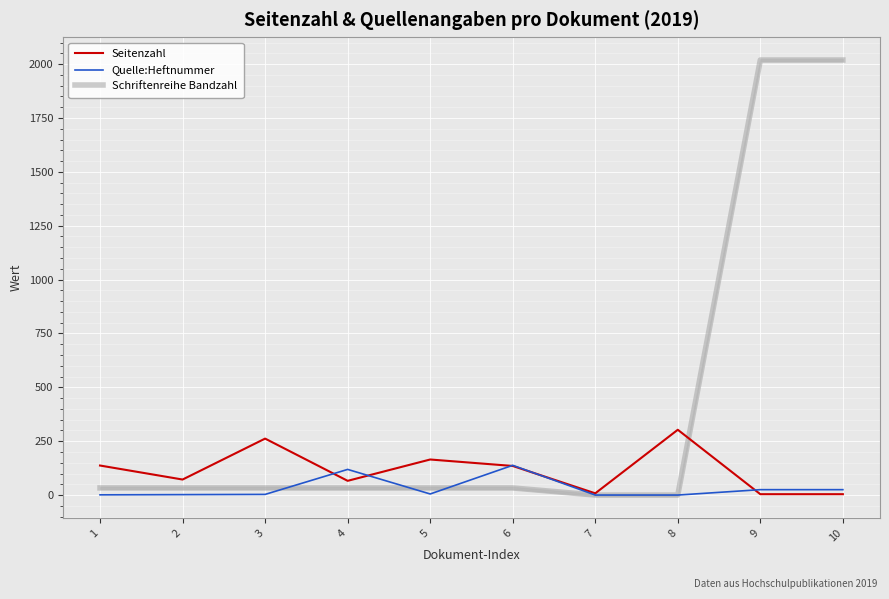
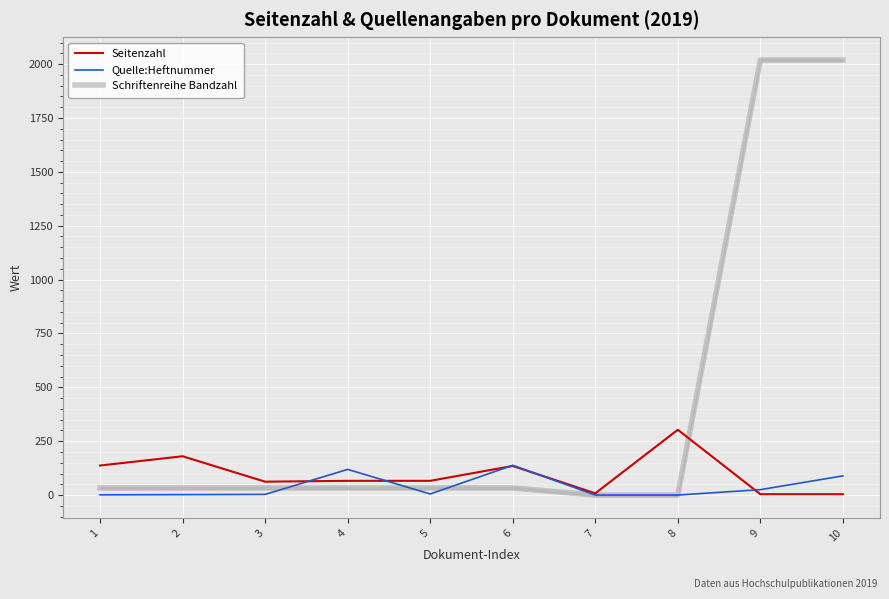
  {
    "Seitenzahl": {
      "1": 140,
-     "2": 70,
-     "3": 260,
+     "2": 180,
+     "3": 60,
      "4": 70,
-     "5": 170,
+     "5": 70,
      "8": 300,
      "9": 0,
      "10": 0
    },
    "Quelle:Heftnummer": {
      "1": 0,
      "2": 0,
      "3": 0,
      "4": 120,
      "5": 10,
      "9": 30,
-     "10": 30
+     "10": 90
    }
  }
